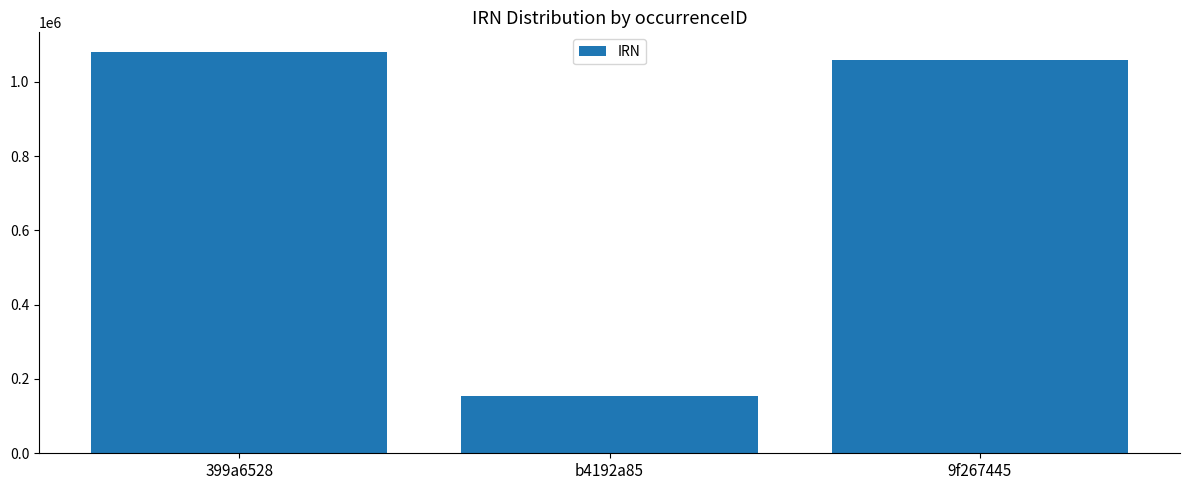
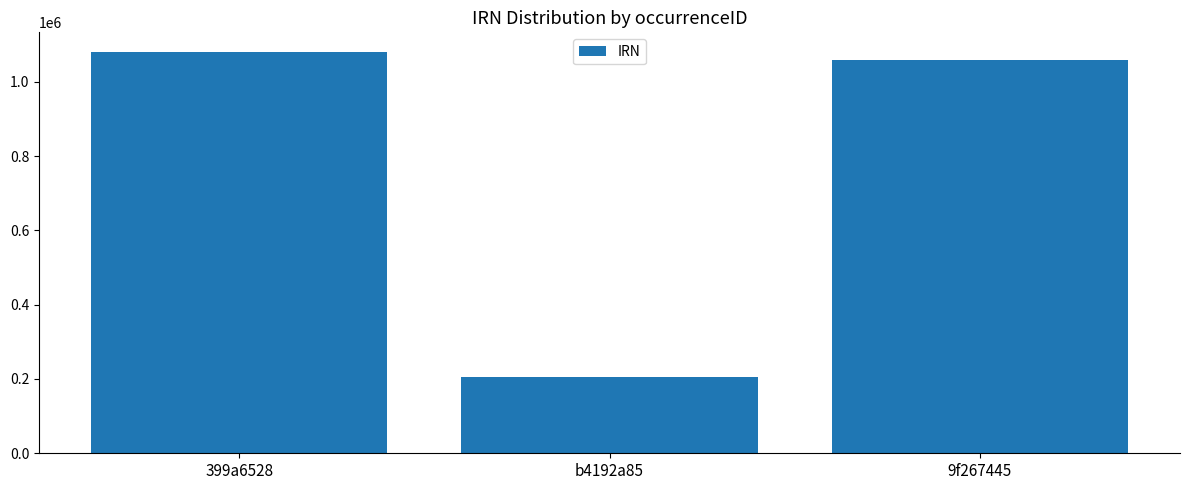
  {
    "399a6528": 1080000,
-   "b4192a85": 150000,
+   "b4192a85": 210000,
    "9f267445": 1060000
  }
